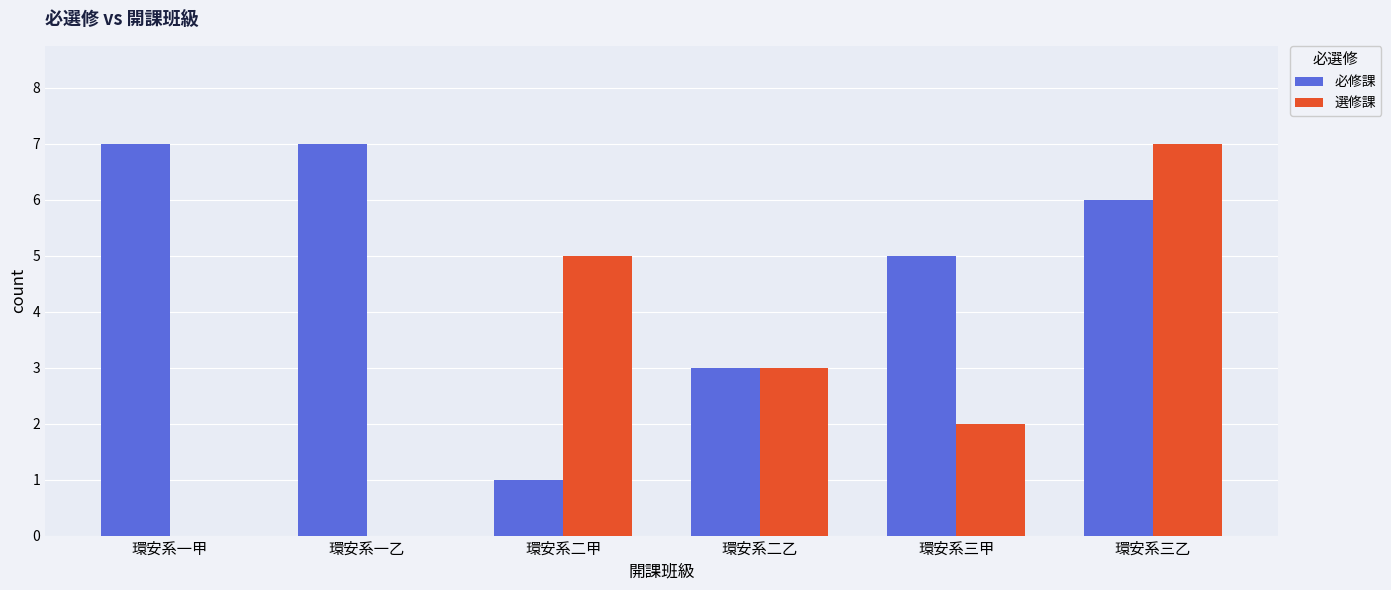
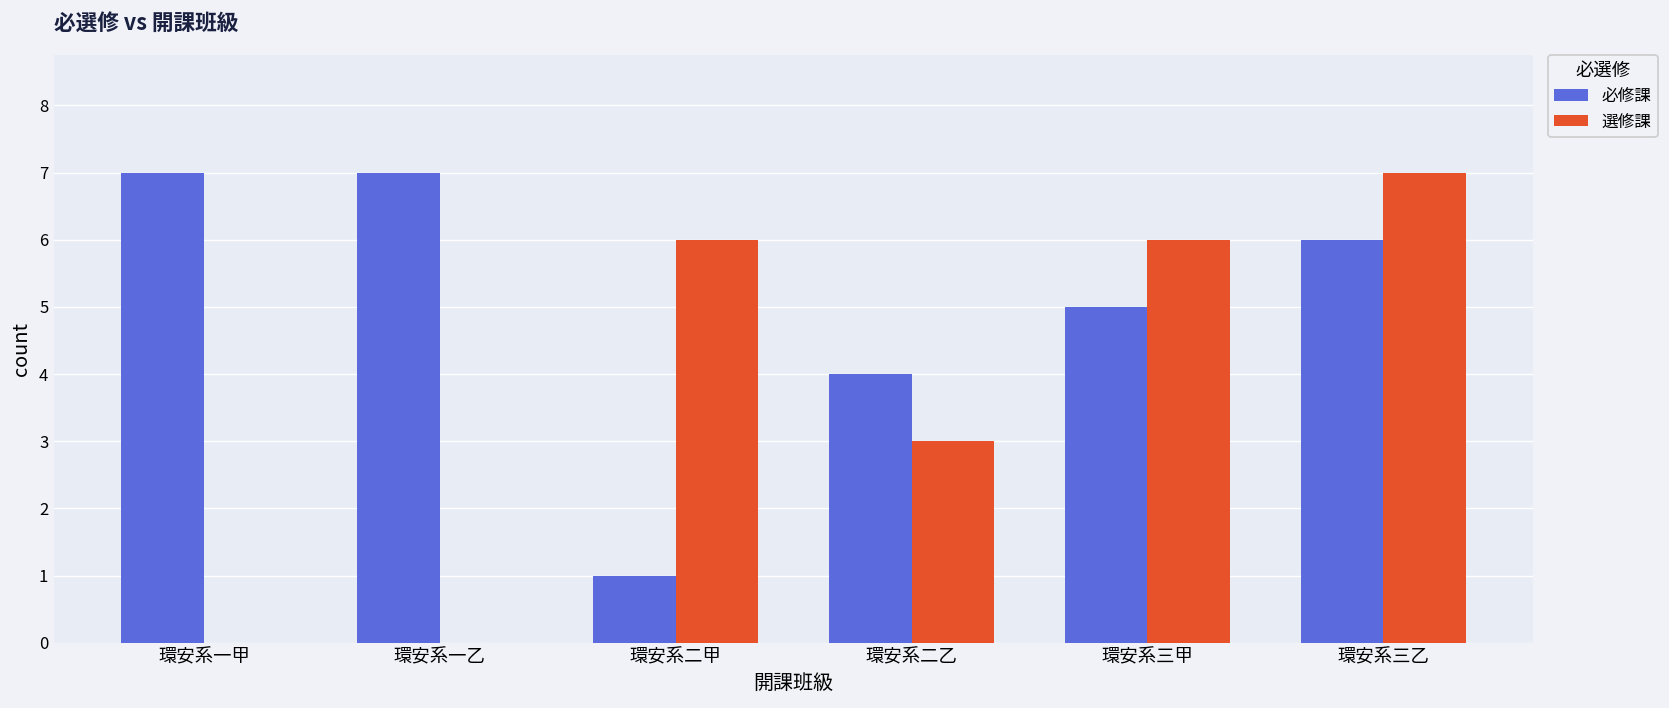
  {
    "必修課": {
      "環安系一甲": 7,
      "環安系一乙": 7,
      "環安系二甲": 1,
-     "環安系二乙": 3,
+     "環安系二乙": 4,
      "環安系三甲": 5,
      "環安系三乙": 6
    },
    "選修課": {
      "環安系一甲": 0,
      "環安系一乙": 0,
-     "環安系二甲": 5,
+     "環安系二甲": 6,
      "環安系二乙": 3,
-     "環安系三甲": 2,
+     "環安系三甲": 6,
      "環安系三乙": 7
    }
  }
